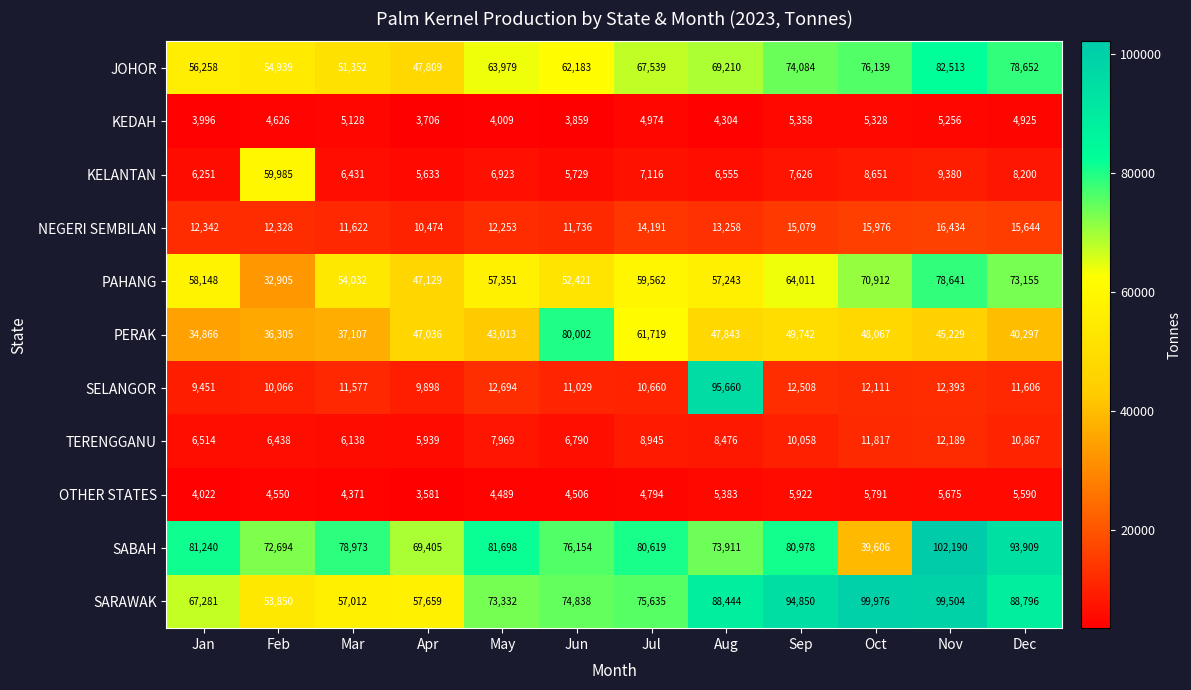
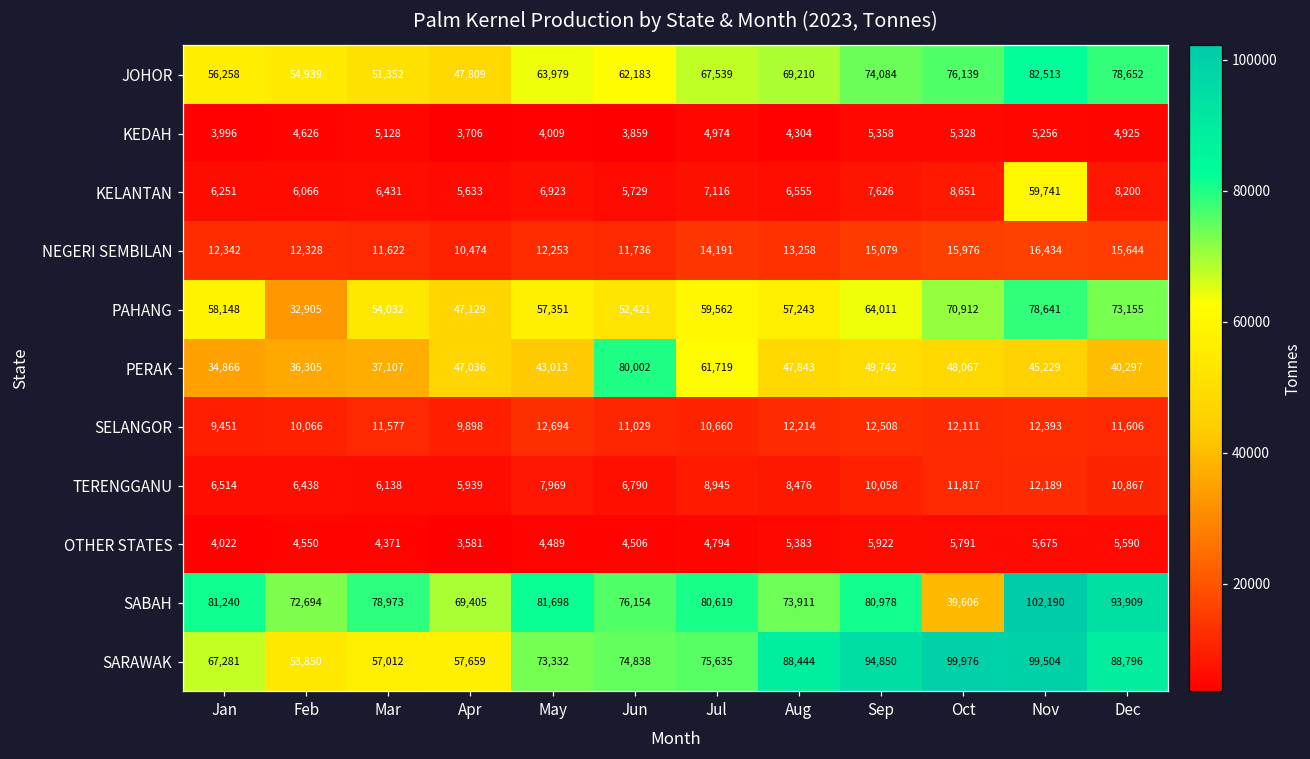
  {
    "JOHOR": {
      "Jan": "56,258",
      "Feb": "54,939",
      "Mar": "51,352",
      "Apr": "47,809",
      "May": "63,979",
      "Jun": "62,183",
      "Jul": "67,539",
      "Aug": "69,210",
      "Sep": "74,084",
      "Oct": "76,139",
      "Nov": "82,513",
      "Dec": "78,652"
    },
    "KEDAH": {
      "Jan": "3,996",
      "Feb": "4,626",
      "Mar": "5,128",
      "Apr": "3,706",
      "May": "4,009",
      "Jun": "3,859",
      "Jul": "4,974",
      "Aug": "4,304",
      "Sep": "5,358",
      "Oct": "5,328",
      "Nov": "5,256",
      "Dec": "4,925"
    },
    "KELANTAN": {
      "Jan": "6,251",
-     "Feb": "59,985",
+     "Feb": "6,066",
      "Mar": "6,431",
      "Apr": "5,633",
      "May": "6,923",
      "Jun": "5,729",
      "Jul": "7,116",
      "Aug": "6,555",
      "Sep": "7,626",
      "Oct": "8,651",
-     "Nov": "9,380",
+     "Nov": "59,741",
      "Dec": "8,200"
    },
    "NEGERI SEMBILAN": {
      "Jan": "12,342",
      "Feb": "12,328",
      "Mar": "11,622",
      "Apr": "10,474",
      "May": "12,253",
      "Jun": "11,736",
      "Jul": "14,191",
      "Aug": "13,258",
      "Sep": "15,079",
      "Oct": "15,976",
      "Nov": "16,434",
      "Dec": "15,644"
    },
    "PAHANG": {
      "Jan": "58,148",
      "Feb": "32,905",
      "Mar": "54,032",
      "Apr": "47,129",
      "May": "57,351",
      "Jun": "52,421",
      "Jul": "59,562",
      "Aug": "57,243",
      "Sep": "64,011",
      "Oct": "70,912",
      "Nov": "78,641",
      "Dec": "73,155"
    },
    "PERAK": {
      "Jan": "34,866",
      "Feb": "36,305",
      "Mar": "37,107",
      "Apr": "47,036",
      "May": "43,013",
      "Jun": "80,002",
      "Jul": "61,719",
      "Aug": "47,843",
      "Sep": "49,742",
      "Oct": "48,067",
      "Nov": "45,229",
      "Dec": "40,297"
    },
    "SELANGOR": {
      "Jan": "9,451",
      "Feb": "10,066",
      "Mar": "11,577",
      "Apr": "9,898",
      "May": "12,694",
      "Jun": "11,029",
      "Jul": "10,660",
-     "Aug": "95,660",
+     "Aug": "12,214",
      "Sep": "12,508",
      "Oct": "12,111",
      "Nov": "12,393",
      "Dec": "11,606"
    },
    "TERENGGANU": {
      "Jan": "6,514",
      "Feb": "6,438",
      "Mar": "6,138",
      "Apr": "5,939",
      "May": "7,969",
      "Jun": "6,790",
      "Jul": "8,945",
      "Aug": "8,476",
      "Sep": "10,058",
      "Oct": "11,817",
      "Nov": "12,189",
      "Dec": "10,867"
    },
    "OTHER STATES": {
      "Jan": "4,022",
      "Feb": "4,550",
      "Mar": "4,371",
      "Apr": "3,581",
      "May": "4,489",
      "Jun": "4,506",
      "Jul": "4,794",
      "Aug": "5,383",
      "Sep": "5,922",
      "Oct": "5,791",
      "Nov": "5,675",
      "Dec": "5,590"
    },
    "SABAH": {
      "Jan": "81,240",
      "Feb": "72,694",
      "Mar": "78,973",
      "Apr": "69,405",
      "May": "81,698",
      "Jun": "76,154",
      "Jul": "80,619",
      "Aug": "73,911",
      "Sep": "80,978",
      "Oct": "39,606",
      "Nov": "102,190",
      "Dec": "93,909"
    },
    "SARAWAK": {
      "Jan": "67,281",
      "Feb": "53,850",
      "Mar": "57,012",
      "Apr": "57,659",
      "May": "73,332",
      "Jun": "74,838",
      "Jul": "75,635",
      "Aug": "88,444",
      "Sep": "94,850",
      "Oct": "99,976",
      "Nov": "99,504",
      "Dec": "88,796"
    }
  }
